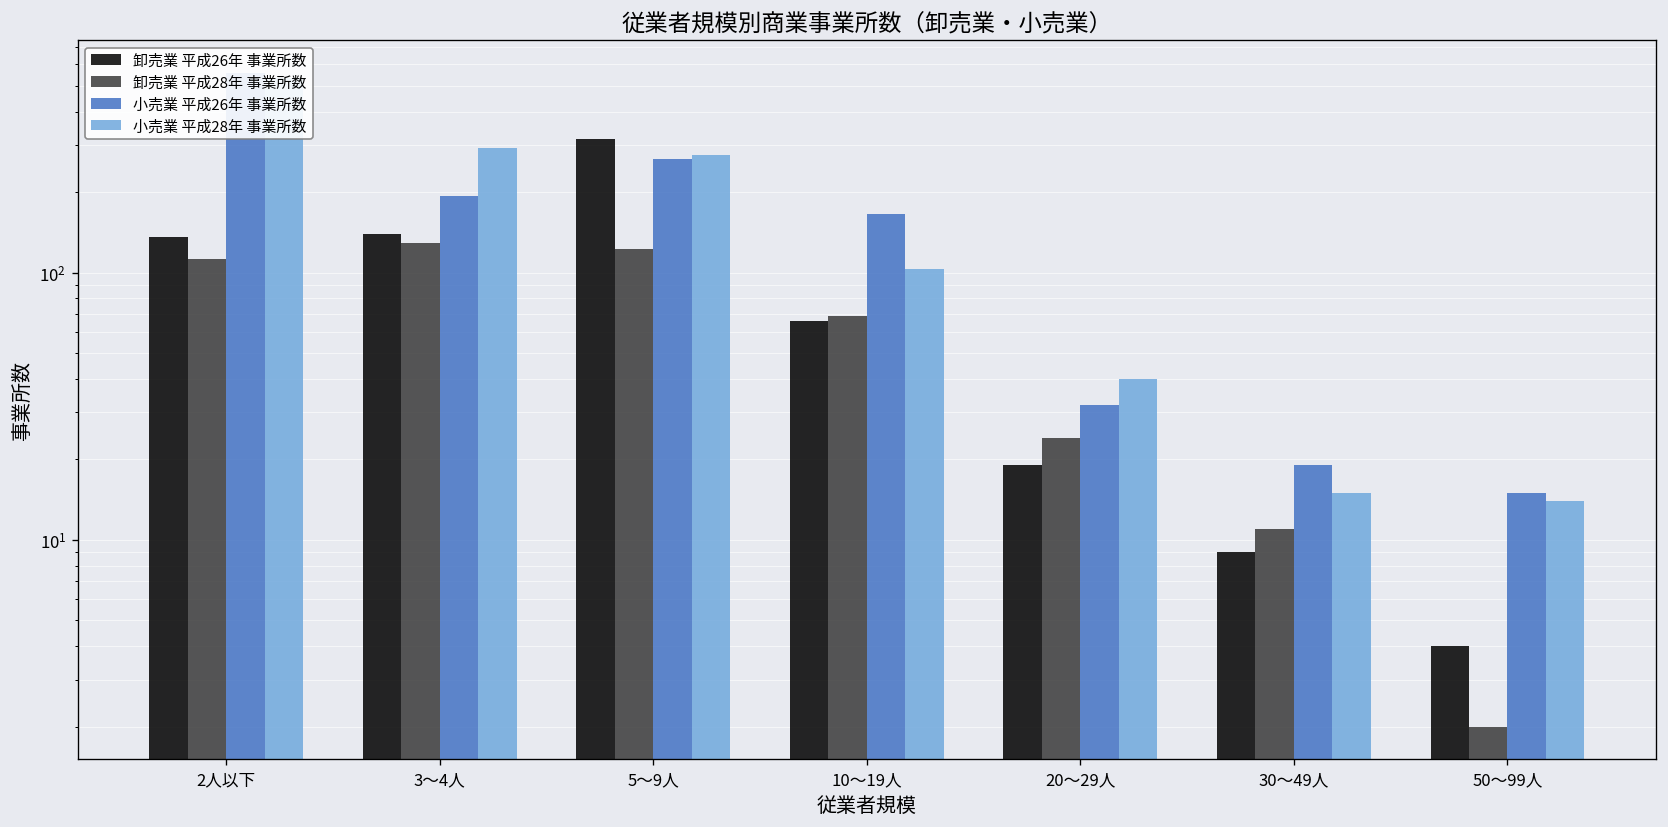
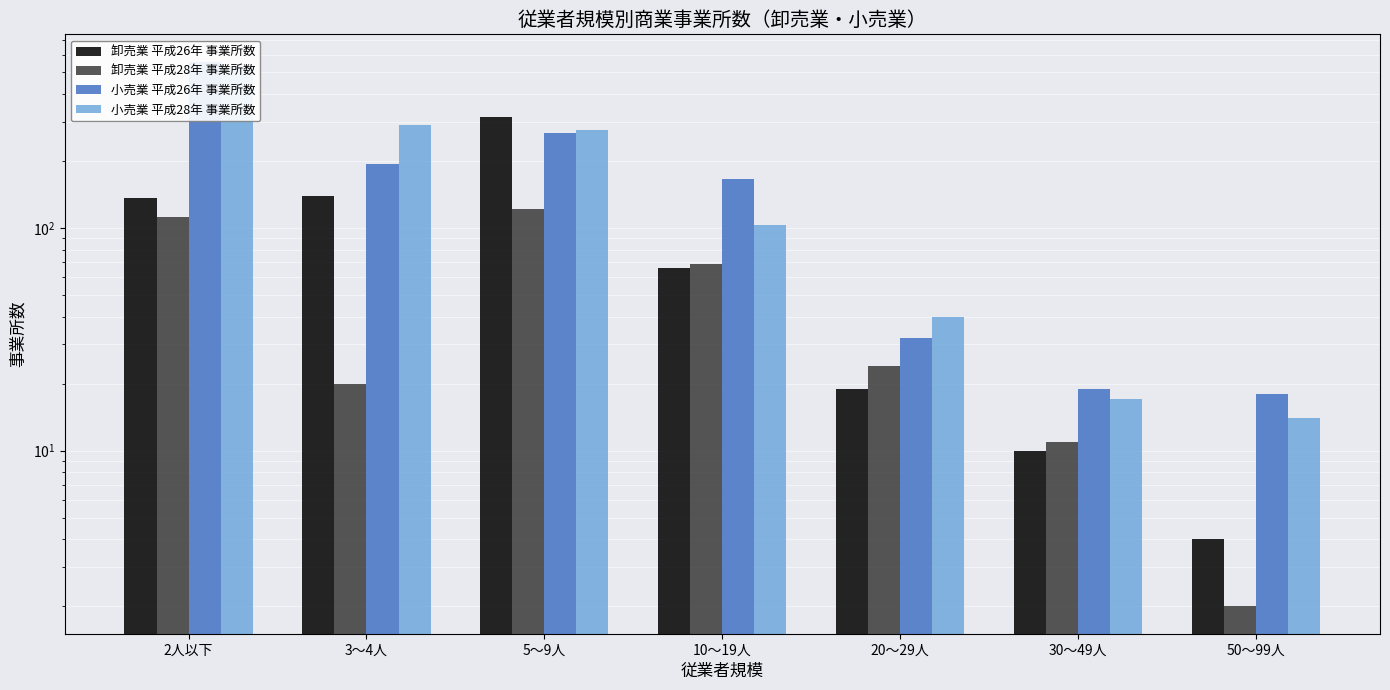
  {
    "卸売業 平成26年 事業所数": {
      "2人以下": 140,
      "3～4人": 140,
      "5～9人": 320,
      "10～19人": 66,
      "20～29人": 19,
-     "30～49人": 9,
+     "30～49人": 10,
      "50～99人": 4
    },
    "卸売業 平成28年 事業所数": {
      "2人以下": 110,
-     "3～4人": 130,
+     "3～4人": 20,
      "5～9人": 120,
      "10～19人": 69,
      "20～29人": 24,
      "30～49人": 11,
      "50～99人": 2
    },
    "小売業 平成26年 事業所数": {
      "3～4人": 190,
      "5～9人": 270,
      "10～19人": 170,
      "20～29人": 32,
      "30～49人": 19,
-     "50～99人": 15
+     "50～99人": 18
    },
    "小売業 平成28年 事業所数": {
      "3～4人": 290,
      "5～9人": 270,
      "10～19人": 100,
      "20～29人": 40,
-     "30～49人": 15,
+     "30～49人": 17,
      "50～99人": 14
    }
  }
